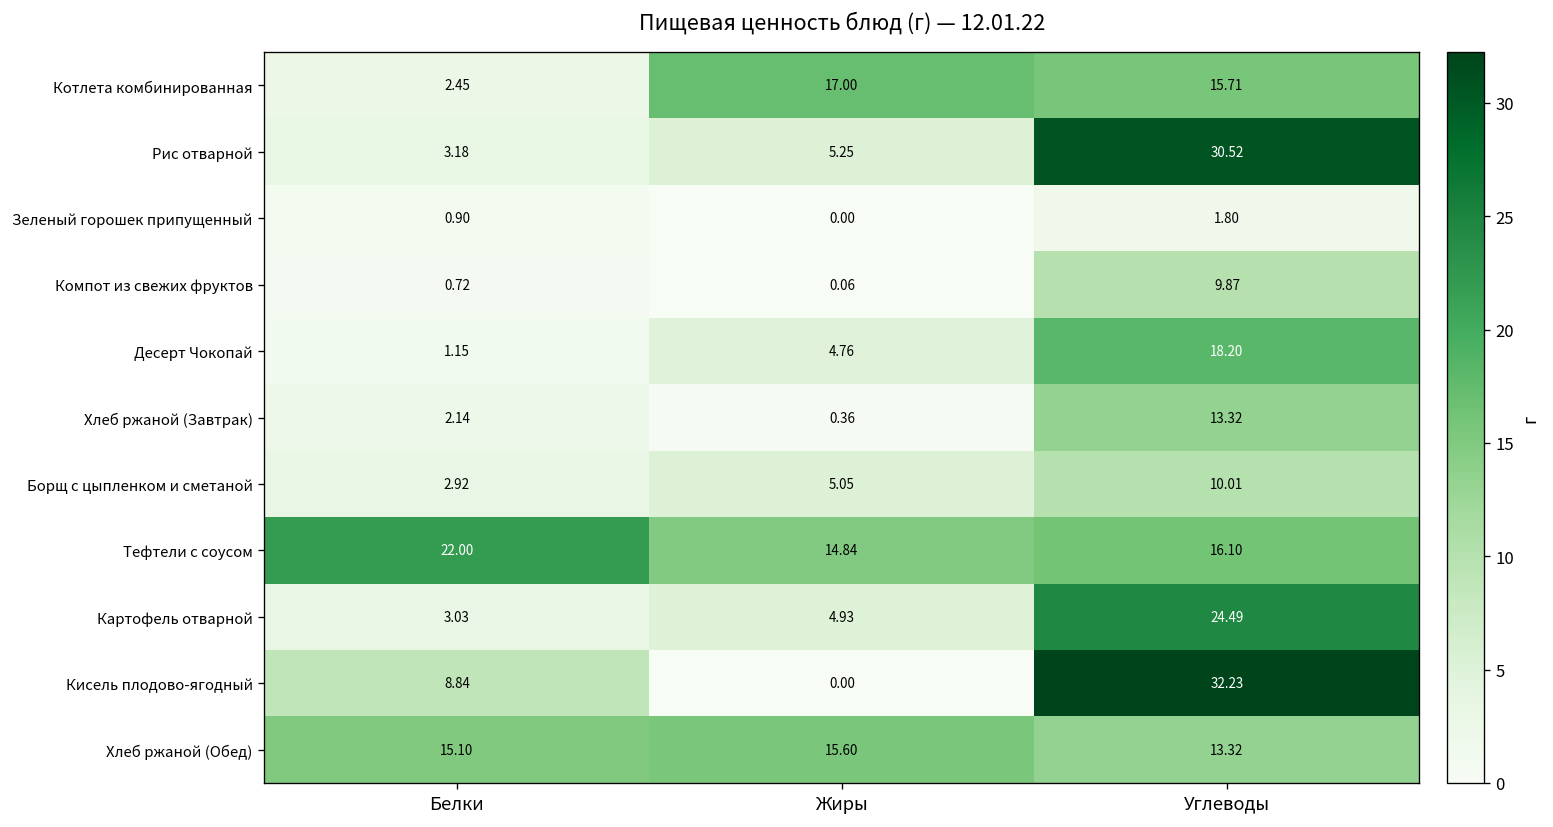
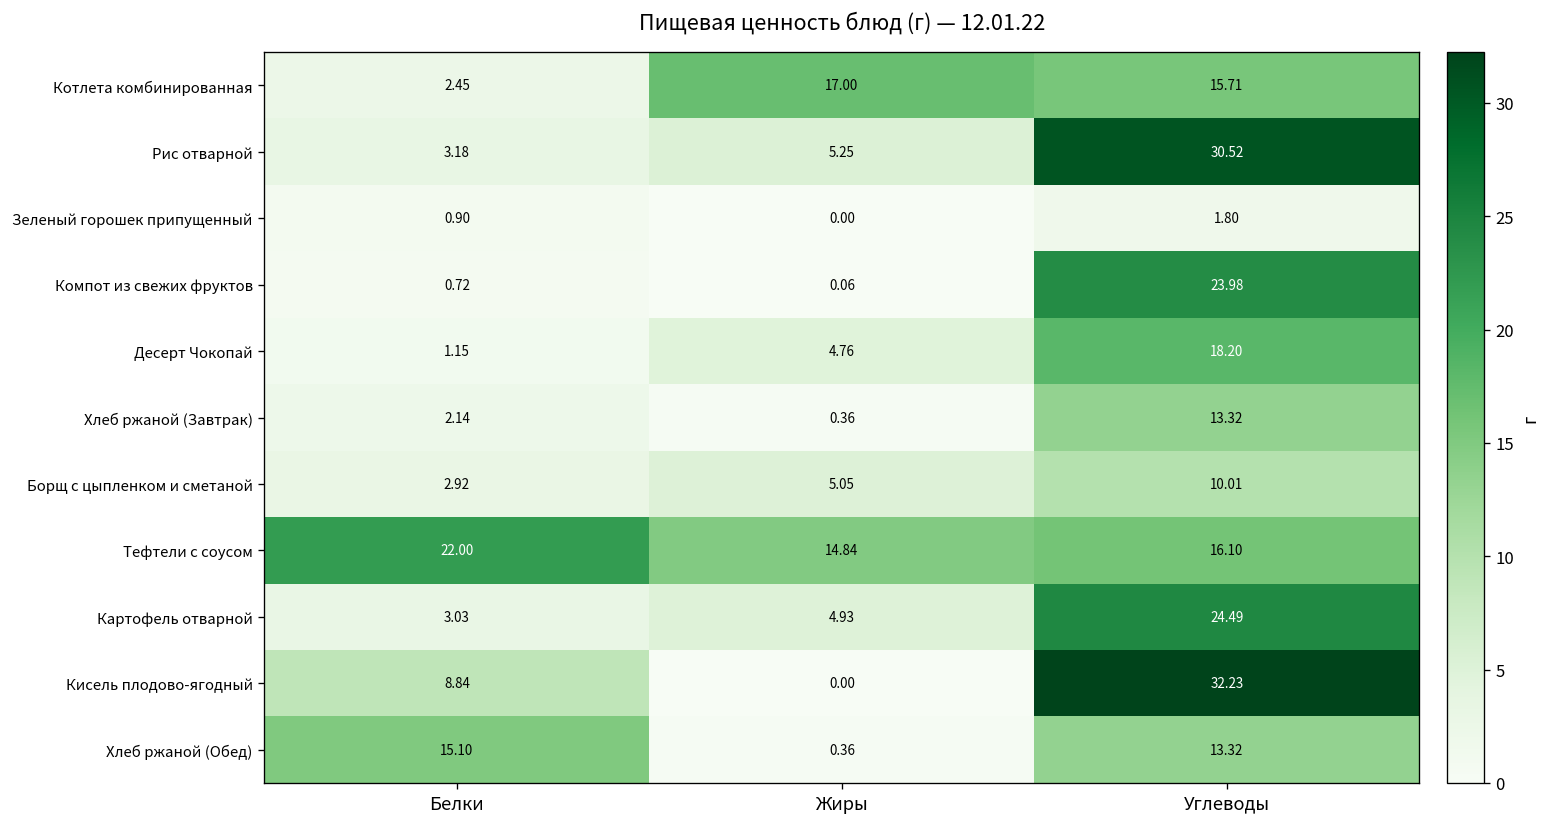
  {
    "Котлета комбинированная": {
      "Белки": 2.45,
      "Жиры": 17.00,
      "Углеводы": 15.71
    },
    "Рис отварной": {
      "Белки": 3.18,
      "Жиры": 5.25,
      "Углеводы": 30.52
    },
    "Зеленый горошек припущенный": {
      "Белки": 0.90,
      "Жиры": 0.00,
      "Углеводы": 1.80
    },
    "Компот из свежих фруктов": {
      "Белки": 0.72,
      "Жиры": 0.06,
-     "Углеводы": 9.87
+     "Углеводы": 23.98
    },
    "Десерт Чокопай": {
      "Белки": 1.15,
      "Жиры": 4.76,
      "Углеводы": 18.20
    },
    "Хлеб ржаной (Завтрак)": {
      "Белки": 2.14,
      "Жиры": 0.36,
      "Углеводы": 13.32
    },
    "Борщ с цыпленком и сметаной": {
      "Белки": 2.92,
      "Жиры": 5.05,
      "Углеводы": 10.01
    },
    "Тефтели с соусом": {
      "Белки": 22.00,
      "Жиры": 14.84,
      "Углеводы": 16.10
    },
    "Картофель отварной": {
      "Белки": 3.03,
      "Жиры": 4.93,
      "Углеводы": 24.49
    },
    "Кисель плодово-ягодный": {
      "Белки": 8.84,
      "Жиры": 0.00,
      "Углеводы": 32.23
    },
    "Хлеб ржаной (Обед)": {
      "Белки": 15.10,
-     "Жиры": 15.60,
+     "Жиры": 0.36,
      "Углеводы": 13.32
    }
  }
